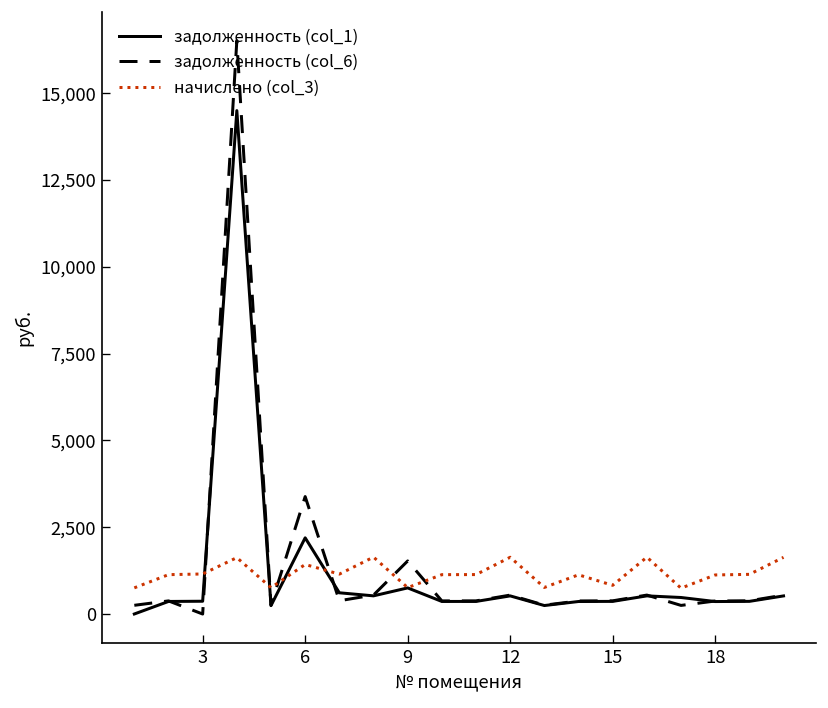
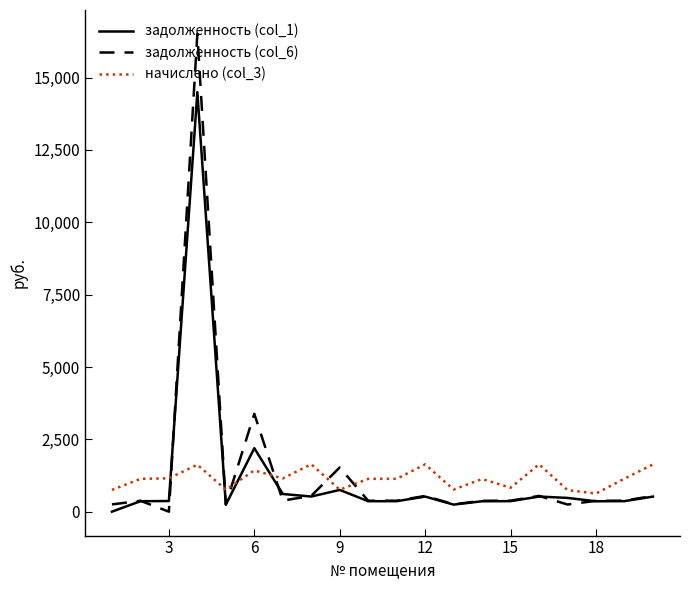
  {
    "начислено (col_3)": {
      "3": "1,200",
      "6": "1,400",
      "12": "1,600",
      "15": "800",
-     "18": "1,100"
+     "18": "600"
    }
  }
